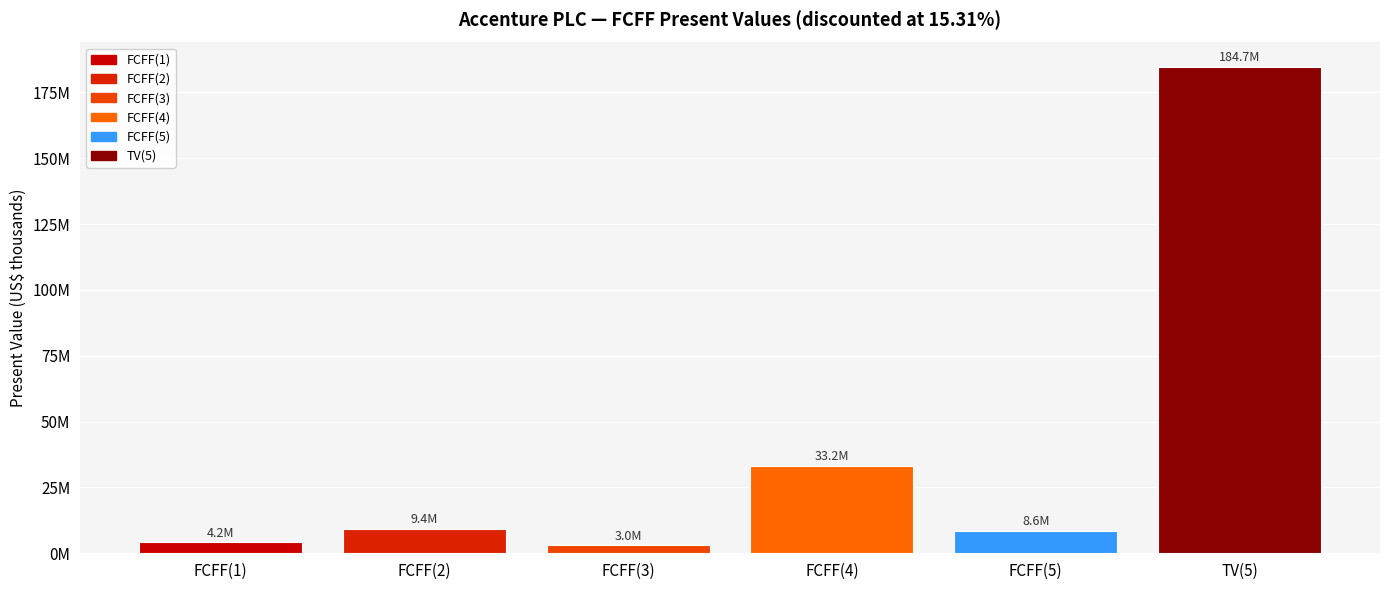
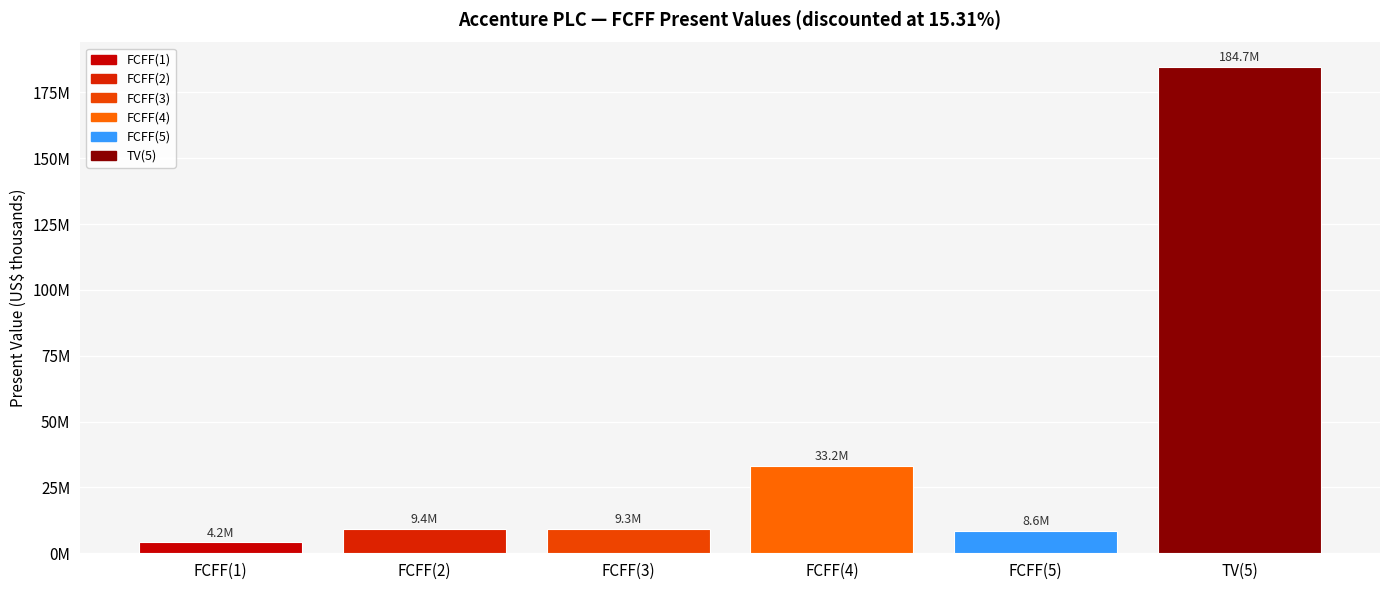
  {
    "FCFF(1)": "4.2M",
    "FCFF(2)": "9.4M",
-   "FCFF(3)": "3.0M",
+   "FCFF(3)": "9.3M",
    "FCFF(4)": "33.2M",
    "FCFF(5)": "8.6M",
    "TV(5)": "184.7M"
  }
